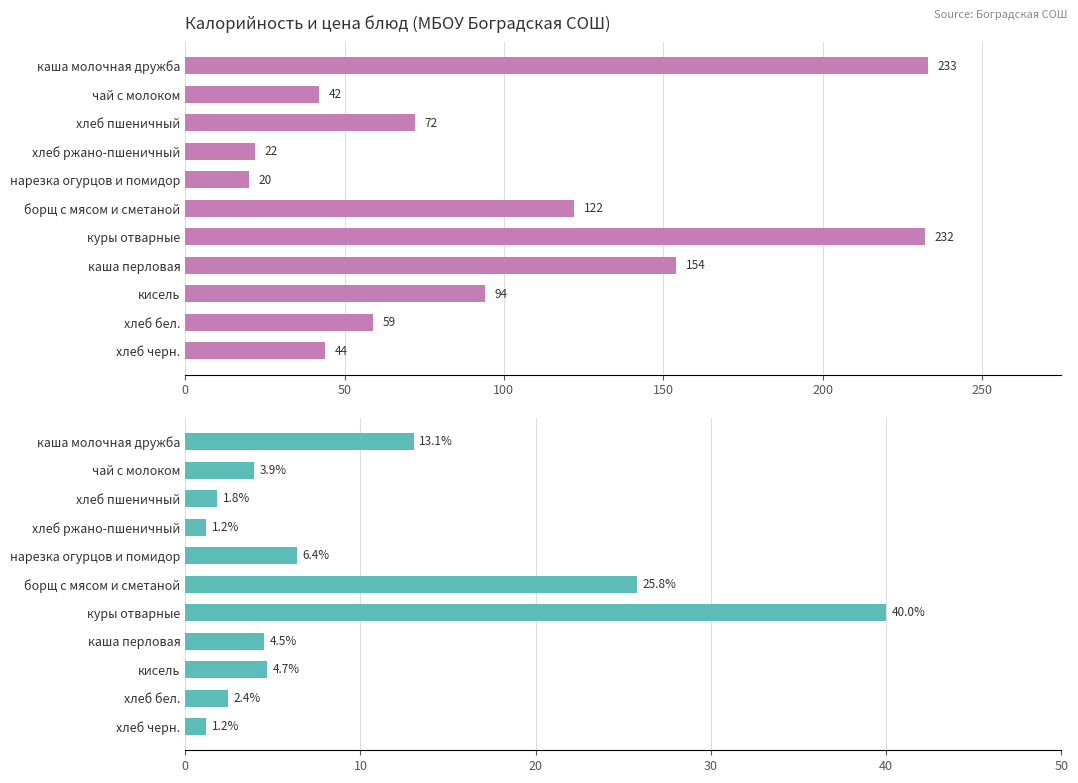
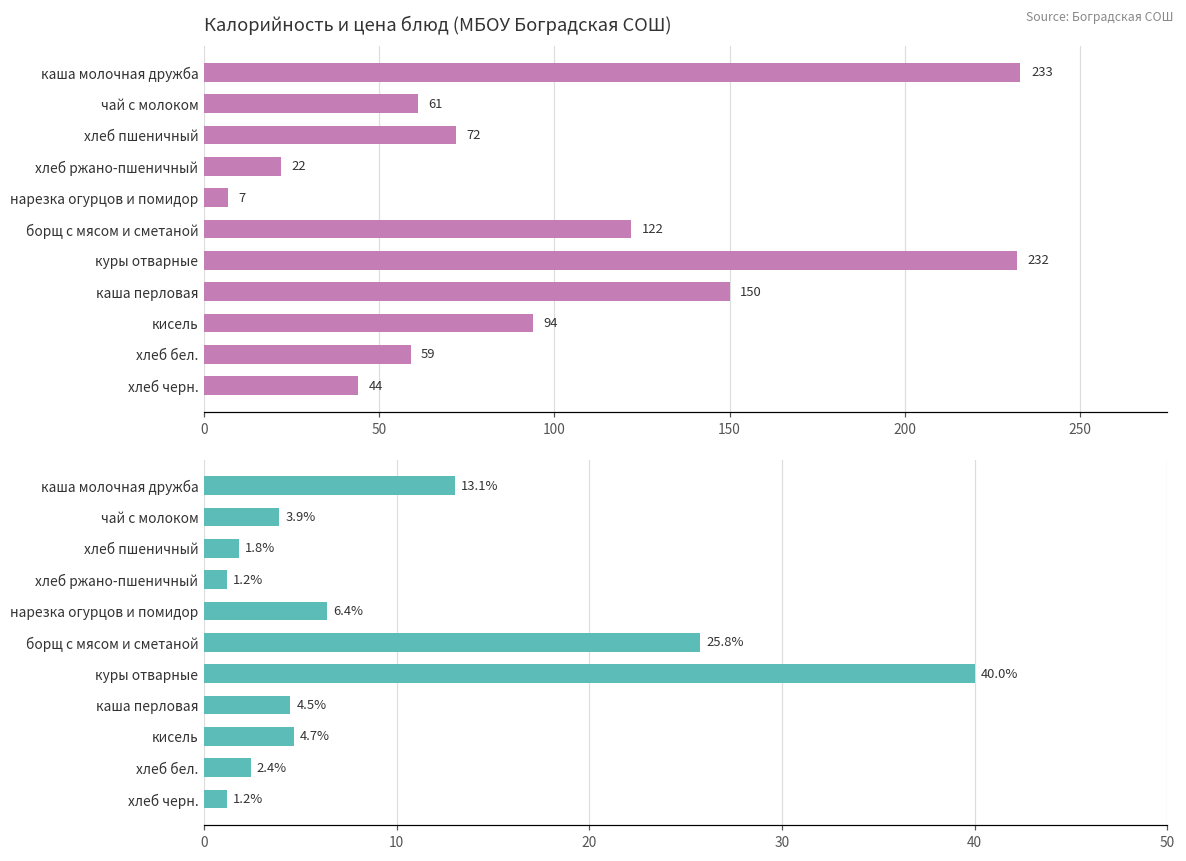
  {
    "Калорийность и цена блюд (МБОУ Боградская СОШ)": {
      "каша молочная дружба": 233,
-     "чай с молоком": 42,
+     "чай с молоком": 61,
      "хлеб пшеничный": 72,
      "хлеб ржано-пшеничный": 22,
-     "нарезка огурцов и помидор": 20,
+     "нарезка огурцов и помидор": 7,
      "борщ с мясом и сметаной": 122,
      "куры отварные": 232,
-     "каша перловая": 154,
+     "каша перловая": 150,
      "кисель": 94,
      "хлеб бел.": 59,
      "хлеб черн.": 44
    }
  }
